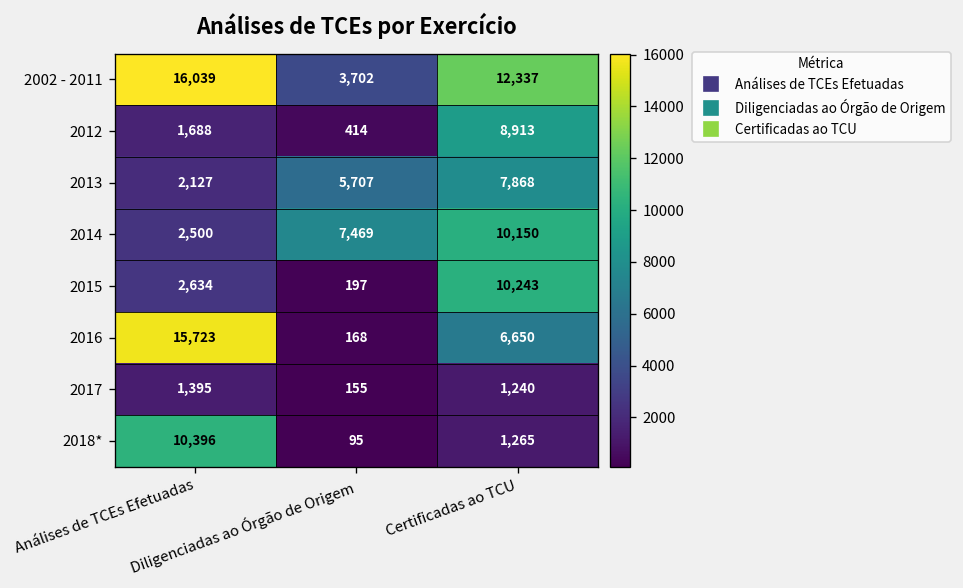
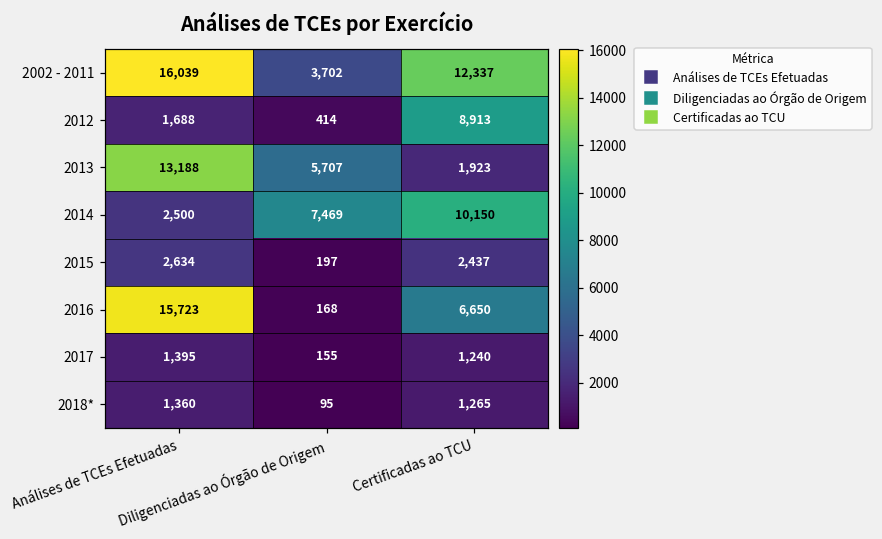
  {
    "2002 - 2011": {
      "Análises de TCEs Efetuadas": "16,039",
      "Diligenciadas ao Órgão de Origem": "3,702",
      "Certificadas ao TCU": "12,337"
    },
    "2012": {
      "Análises de TCEs Efetuadas": "1,688",
      "Diligenciadas ao Órgão de Origem": "414",
      "Certificadas ao TCU": "8,913"
    },
    "2013": {
-     "Análises de TCEs Efetuadas": "2,127",
+     "Análises de TCEs Efetuadas": "13,188",
      "Diligenciadas ao Órgão de Origem": "5,707",
-     "Certificadas ao TCU": "7,868"
+     "Certificadas ao TCU": "1,923"
    },
    "2014": {
      "Análises de TCEs Efetuadas": "2,500",
      "Diligenciadas ao Órgão de Origem": "7,469",
      "Certificadas ao TCU": "10,150"
    },
    "2015": {
      "Análises de TCEs Efetuadas": "2,634",
      "Diligenciadas ao Órgão de Origem": "197",
-     "Certificadas ao TCU": "10,243"
+     "Certificadas ao TCU": "2,437"
    },
    "2016": {
      "Análises de TCEs Efetuadas": "15,723",
      "Diligenciadas ao Órgão de Origem": "168",
      "Certificadas ao TCU": "6,650"
    },
    "2017": {
      "Análises de TCEs Efetuadas": "1,395",
      "Diligenciadas ao Órgão de Origem": "155",
      "Certificadas ao TCU": "1,240"
    },
    "2018*": {
-     "Análises de TCEs Efetuadas": "10,396",
+     "Análises de TCEs Efetuadas": "1,360",
      "Diligenciadas ao Órgão de Origem": "95",
      "Certificadas ao TCU": "1,265"
    }
  }
